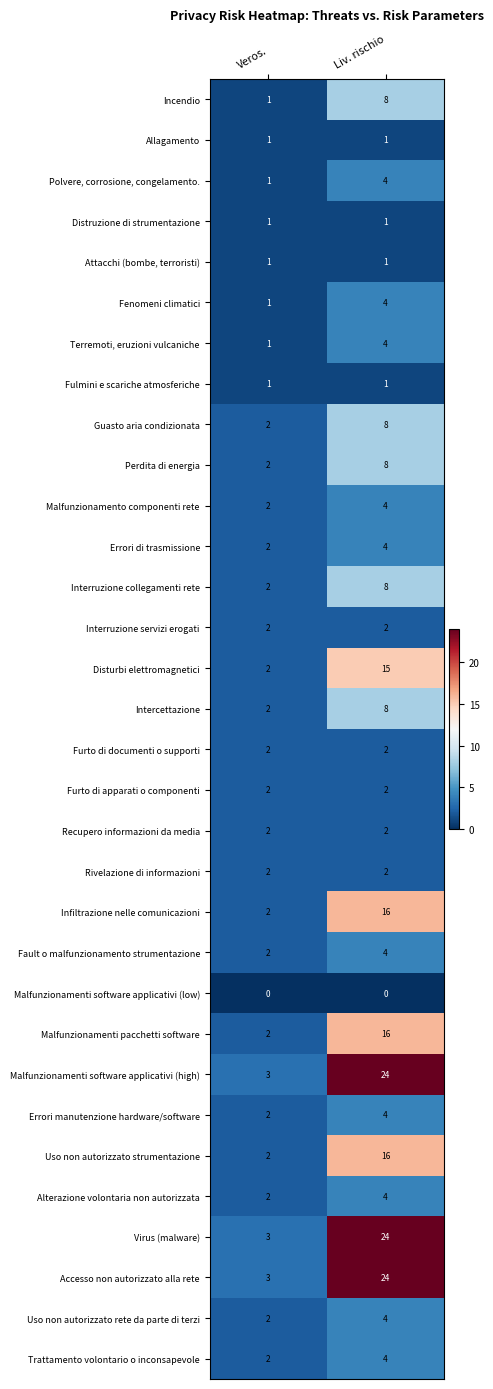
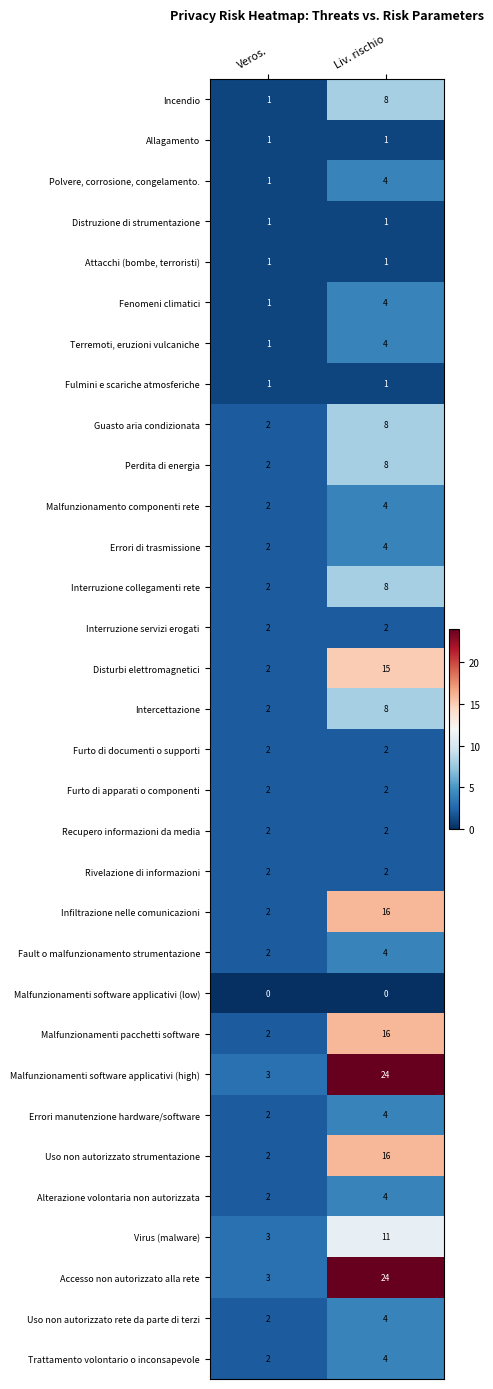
  {
    "Incendio": {
      "Veros.": 1,
      "Liv. rischio": 8
    },
    "Allagamento": {
      "Veros.": 1,
      "Liv. rischio": 1
    },
    "Polvere, corrosione, congelamento.": {
      "Veros.": 1,
      "Liv. rischio": 4
    },
    "Distruzione di strumentazione": {
      "Veros.": 1,
      "Liv. rischio": 1
    },
    "Attacchi (bombe, terroristi)": {
      "Veros.": 1,
      "Liv. rischio": 1
    },
    "Fenomeni climatici": {
      "Veros.": 1,
      "Liv. rischio": 4
    },
    "Terremoti, eruzioni vulcaniche": {
      "Veros.": 1,
      "Liv. rischio": 4
    },
    "Fulmini e scariche atmosferiche": {
      "Veros.": 1,
      "Liv. rischio": 1
    },
    "Guasto aria condizionata": {
      "Veros.": 2,
      "Liv. rischio": 8
    },
    "Perdita di energia": {
      "Veros.": 2,
      "Liv. rischio": 8
    },
    "Malfunzionamento componenti rete": {
      "Veros.": 2,
      "Liv. rischio": 4
    },
    "Errori di trasmissione": {
      "Veros.": 2,
      "Liv. rischio": 4
    },
    "Interruzione collegamenti rete": {
      "Veros.": 2,
      "Liv. rischio": 8
    },
    "Interruzione servizi erogati": {
      "Veros.": 2,
      "Liv. rischio": 2
    },
    "Disturbi elettromagnetici": {
      "Veros.": 2,
      "Liv. rischio": 15
    },
    "Intercettazione": {
      "Veros.": 2,
      "Liv. rischio": 8
    },
    "Furto di documenti o supporti": {
      "Veros.": 2,
      "Liv. rischio": 2
    },
    "Furto di apparati o componenti": {
      "Veros.": 2,
      "Liv. rischio": 2
    },
    "Recupero informazioni da media": {
      "Veros.": 2,
      "Liv. rischio": 2
    },
    "Rivelazione di informazioni": {
      "Veros.": 2,
      "Liv. rischio": 2
    },
    "Infiltrazione nelle comunicazioni": {
      "Veros.": 2,
      "Liv. rischio": 16
    },
    "Fault o malfunzionamento strumentazione": {
      "Veros.": 2,
      "Liv. rischio": 4
    },
    "Malfunzionamenti software applicativi (low)": {
      "Veros.": 0,
      "Liv. rischio": 0
    },
    "Malfunzionamenti pacchetti software": {
      "Veros.": 2,
      "Liv. rischio": 16
    },
    "Malfunzionamenti software applicativi (high)": {
      "Veros.": 3,
      "Liv. rischio": 24
    },
    "Errori manutenzione hardware/software": {
      "Veros.": 2,
      "Liv. rischio": 4
    },
    "Uso non autorizzato strumentazione": {
      "Veros.": 2,
      "Liv. rischio": 16
    },
    "Alterazione volontaria non autorizzata": {
      "Veros.": 2,
      "Liv. rischio": 4
    },
    "Virus (malware)": {
      "Veros.": 3,
-     "Liv. rischio": 24
+     "Liv. rischio": 11
    },
    "Accesso non autorizzato alla rete": {
      "Veros.": 3,
      "Liv. rischio": 24
    },
    "Uso non autorizzato rete da parte di terzi": {
      "Veros.": 2,
      "Liv. rischio": 4
    },
    "Trattamento volontario o inconsapevole": {
      "Veros.": 2,
      "Liv. rischio": 4
    }
  }
